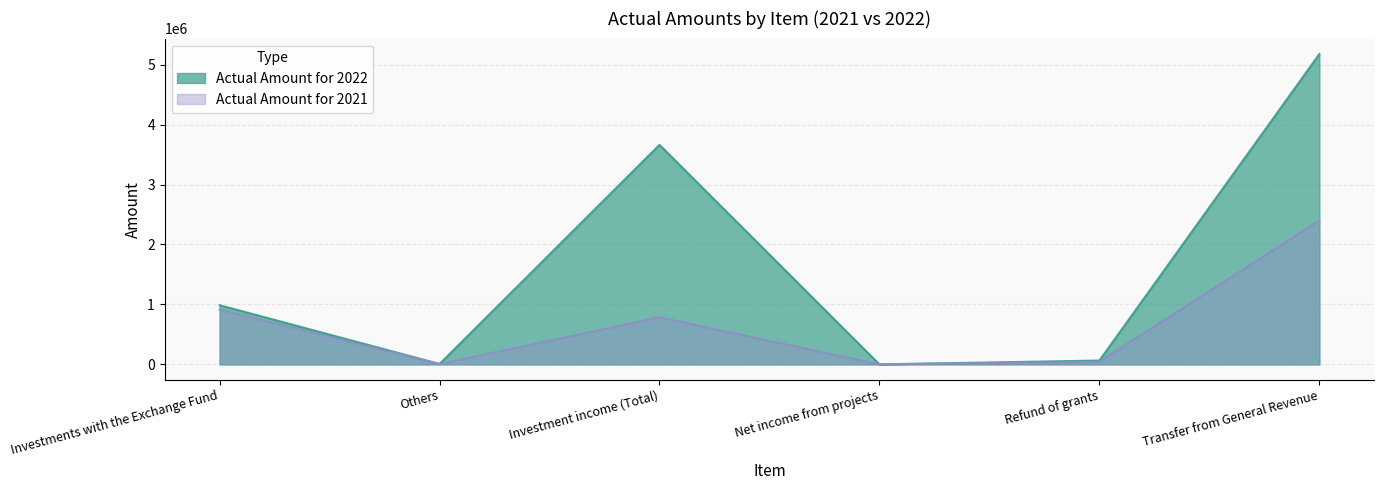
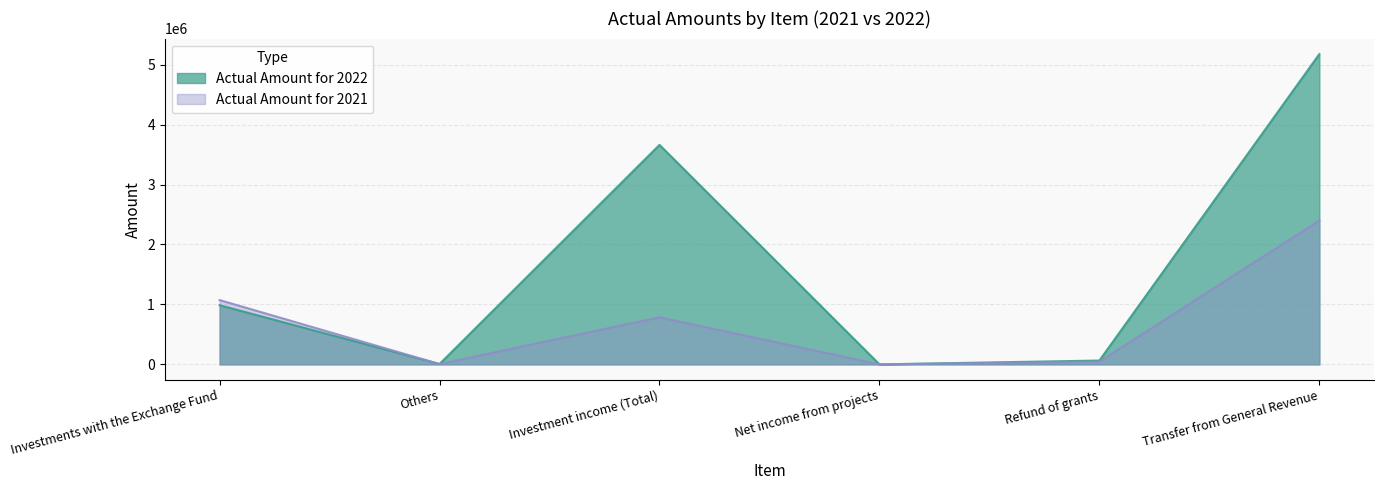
  {
    "Actual Amount for 2022": {
      "Investments with the Exchange Fund": 1000000,
      "Investment income (Total)": 3700000,
      "Transfer from General Revenue": 5200000
    },
    "Actual Amount for 2021": {
-     "Investments with the Exchange Fund": 900000,
+     "Investments with the Exchange Fund": 1100000,
      "Investment income (Total)": 800000,
      "Transfer from General Revenue": 2400000
    }
  }
